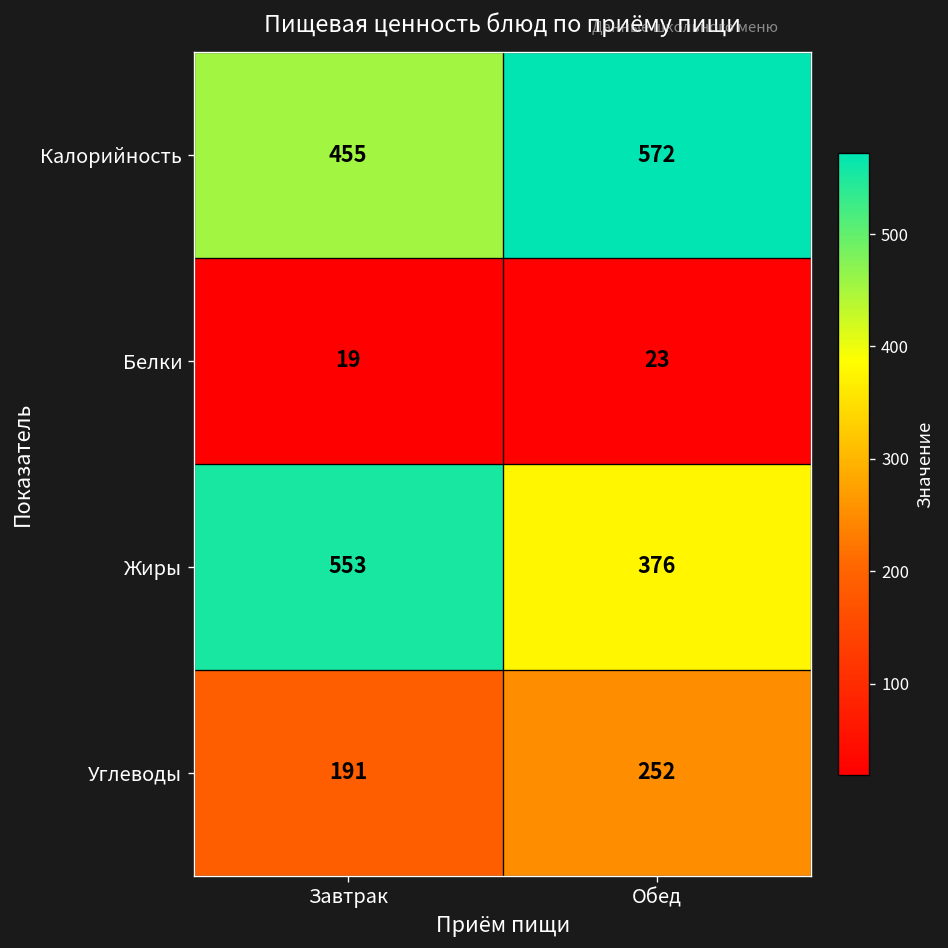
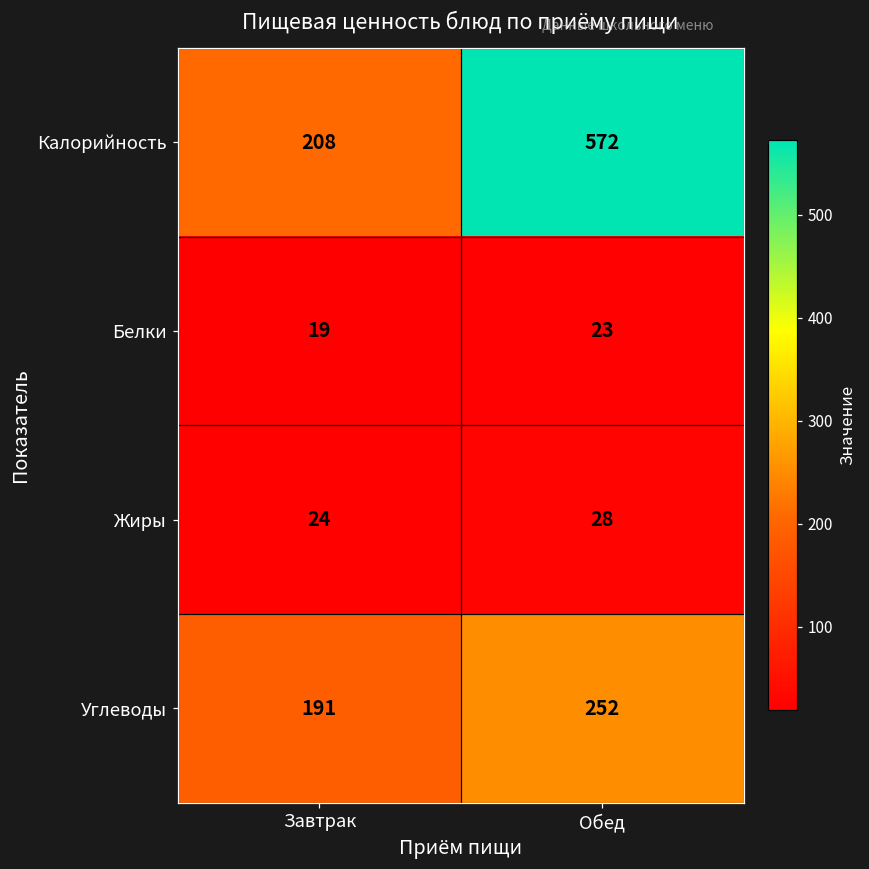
  {
    "Калорийность": {
-     "Завтрак": 455,
+     "Завтрак": 208,
      "Обед": 572
    },
    "Белки": {
      "Завтрак": 19,
      "Обед": 23
    },
    "Жиры": {
-     "Завтрак": 553,
-     "Обед": 376
+     "Завтрак": 24,
+     "Обед": 28
    },
    "Углеводы": {
      "Завтрак": 191,
      "Обед": 252
    }
  }
